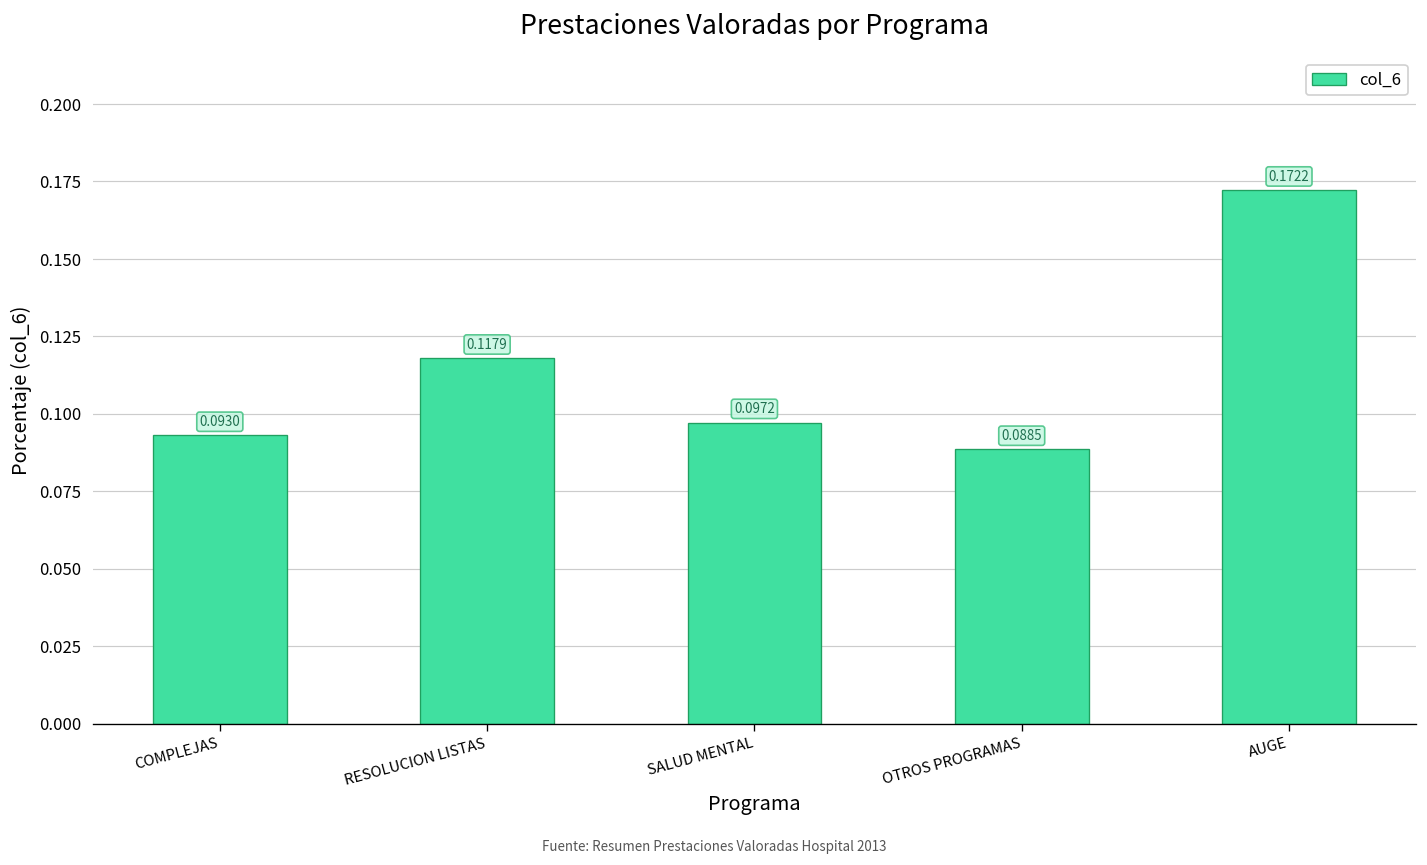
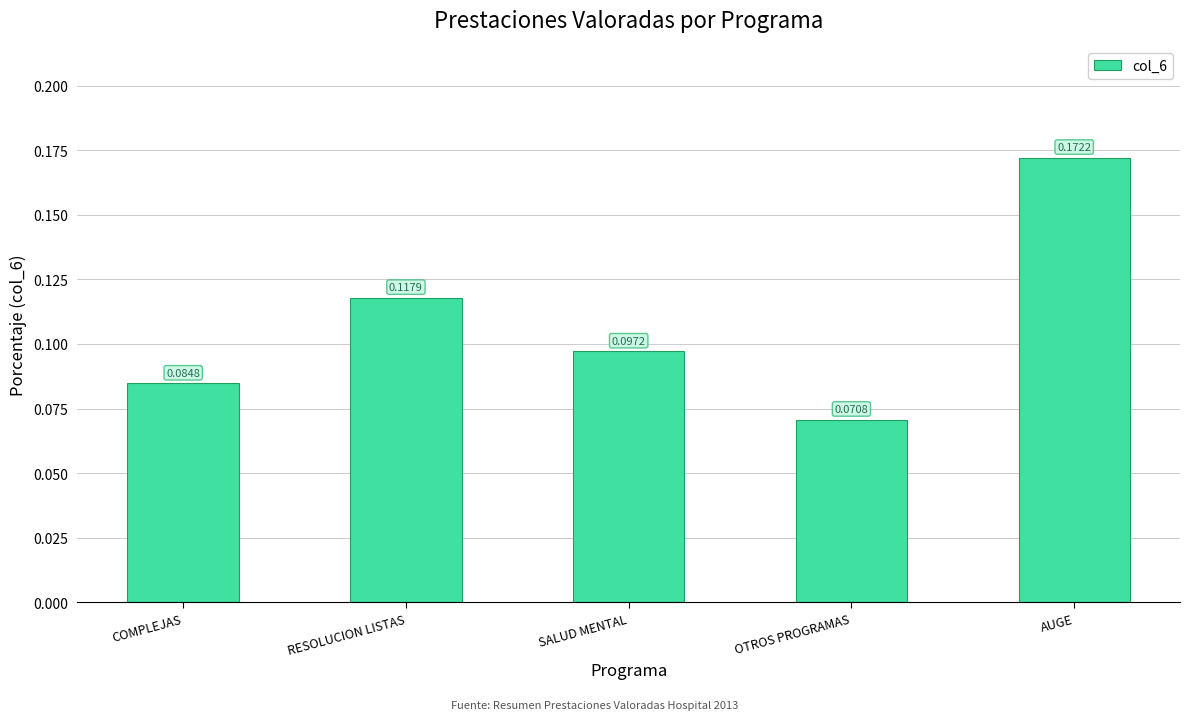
  {
-   "COMPLEJAS": 0.0930,
-   "OTROS PROGRAMAS": 0.0885
+   "COMPLEJAS": 0.0848,
+   "OTROS PROGRAMAS": 0.0708
  }
